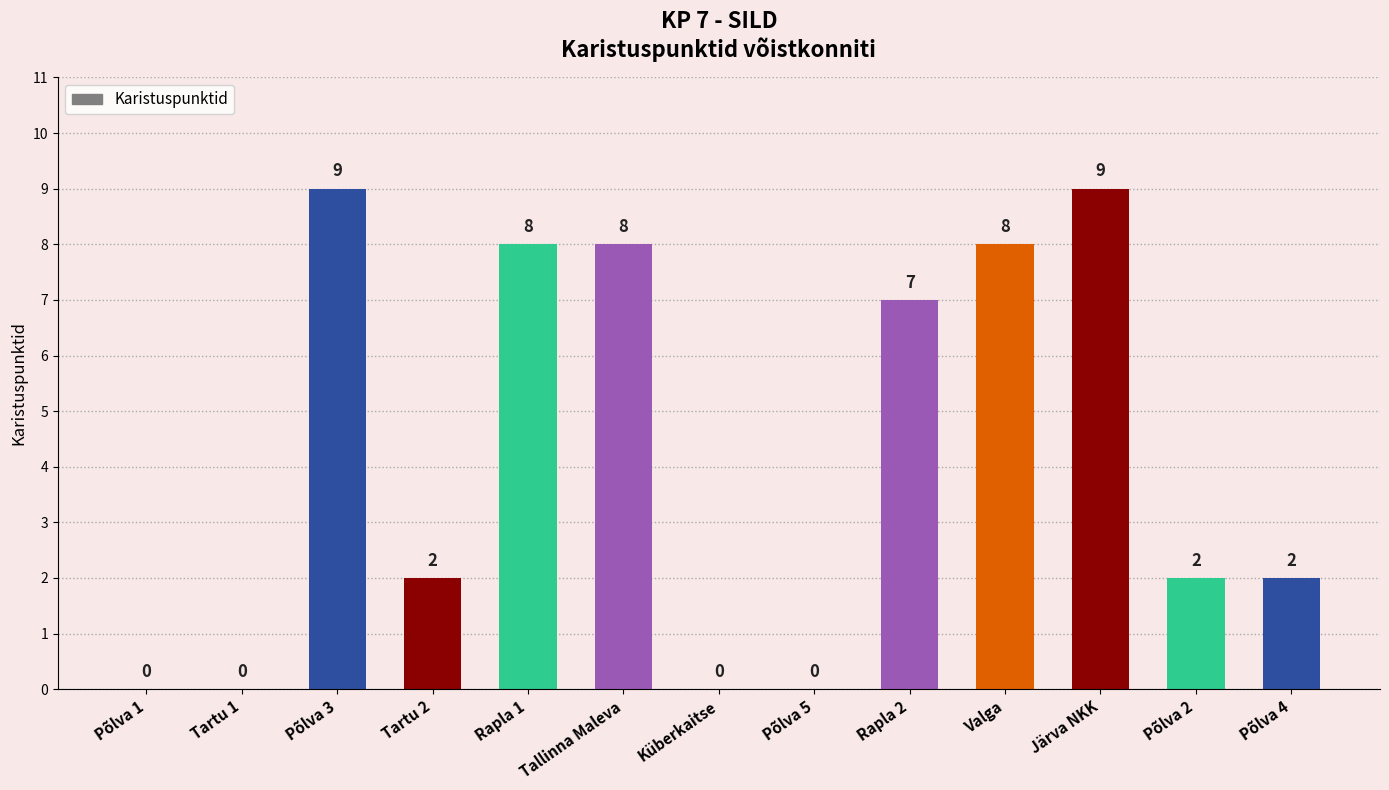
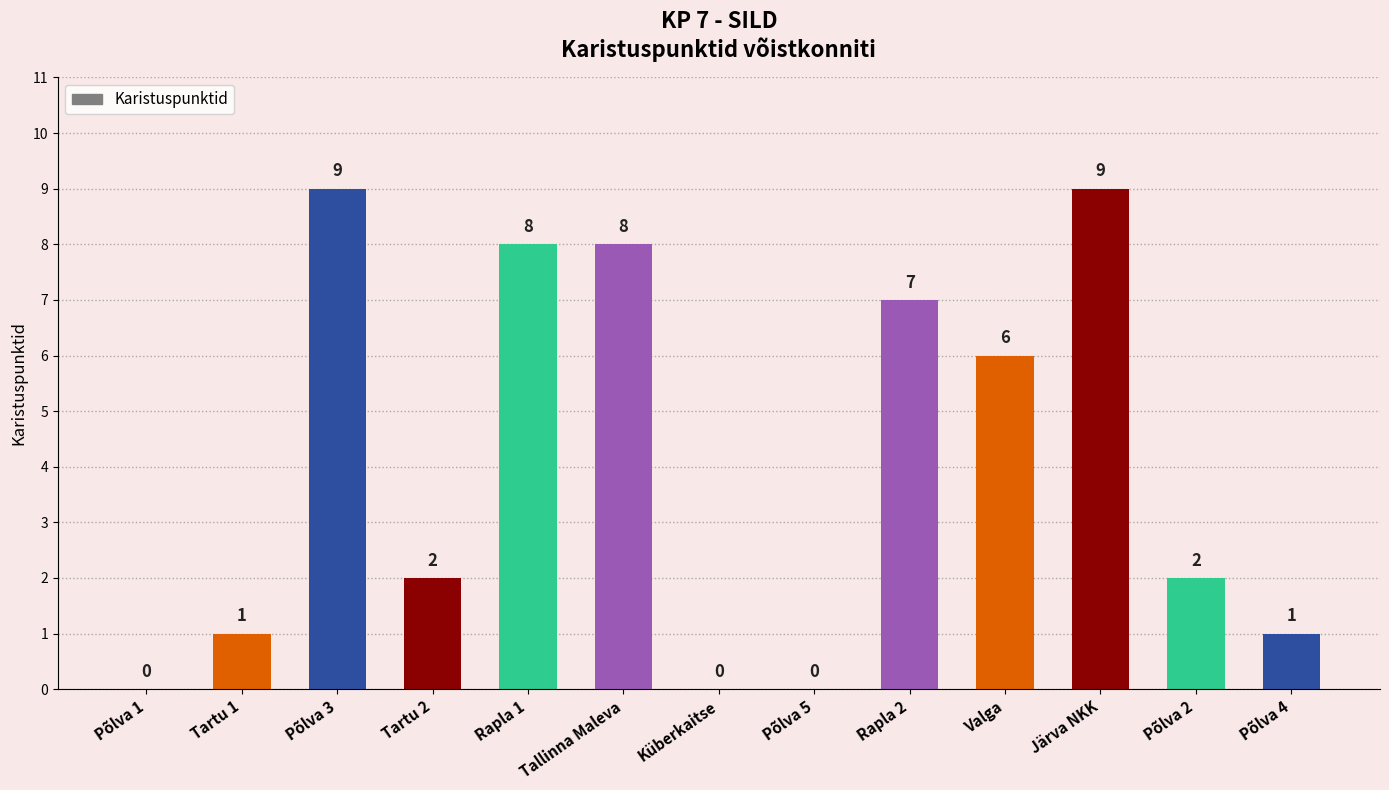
  {
    "Põlva 1": 0,
-   "Tartu 1": 0,
+   "Tartu 1": 1,
    "Põlva 3": 9,
    "Tartu 2": 2,
    "Rapla 1": 8,
    "Tallinna Maleva": 8,
    "Küberkaitse": 0,
    "Põlva 5": 0,
    "Rapla 2": 7,
-   "Valga": 8,
+   "Valga": 6,
    "Järva NKK": 9,
    "Põlva 2": 2,
-   "Põlva 4": 2
+   "Põlva 4": 1
  }
